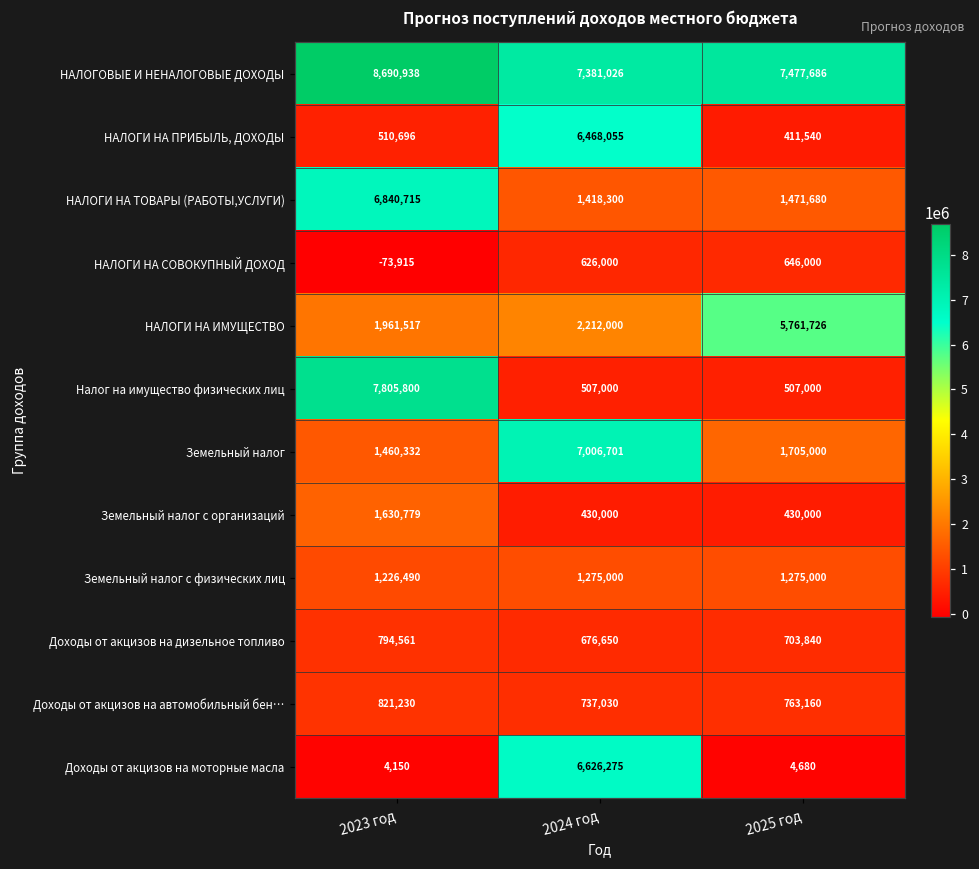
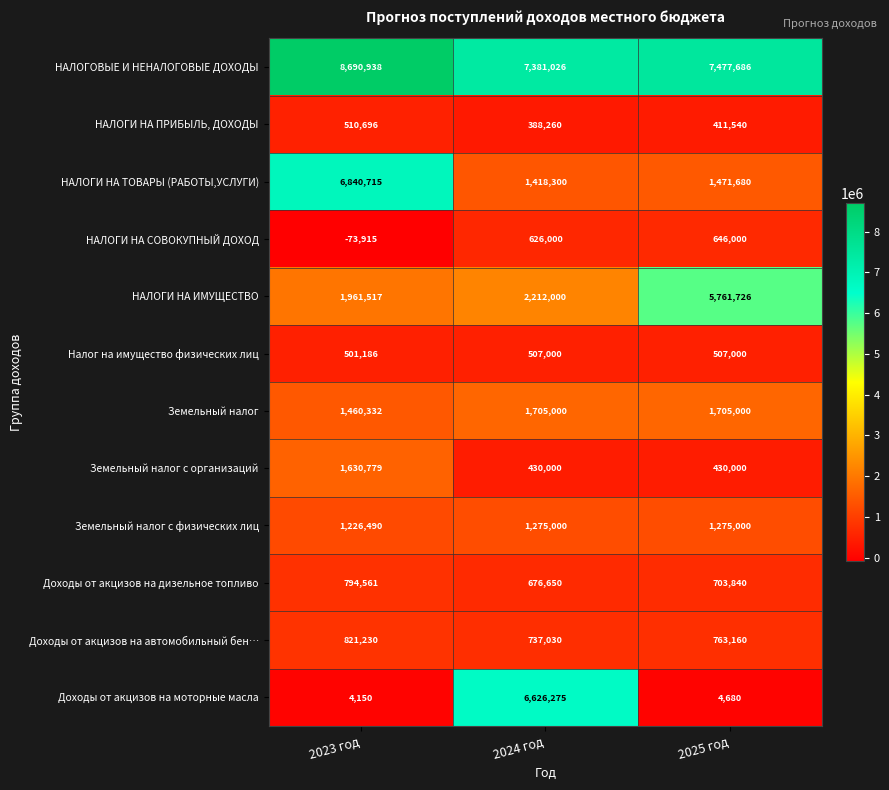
  {
    "НАЛОГОВЫЕ И НЕНАЛОГОВЫЕ ДОХОДЫ": {
      "2023 год": "8,690,938",
      "2024 год": "7,381,026",
      "2025 год": "7,477,686"
    },
    "НАЛОГИ НА ПРИБЫЛЬ, ДОХОДЫ": {
      "2023 год": "510,696",
-     "2024 год": "6,468,055",
+     "2024 год": "388,260",
      "2025 год": "411,540"
    },
    "НАЛОГИ НА ТОВАРЫ (РАБОТЫ,УСЛУГИ)": {
      "2023 год": "6,840,715",
      "2024 год": "1,418,300",
      "2025 год": "1,471,680"
    },
    "НАЛОГИ НА СОВОКУПНЫЙ ДОХОД": {
      "2023 год": "-73,915",
      "2024 год": "626,000",
      "2025 год": "646,000"
    },
    "НАЛОГИ НА ИМУЩЕСТВО": {
      "2023 год": "1,961,517",
      "2024 год": "2,212,000",
      "2025 год": "5,761,726"
    },
    "Налог на имущество физических лиц": {
-     "2023 год": "7,805,800",
+     "2023 год": "501,186",
      "2024 год": "507,000",
      "2025 год": "507,000"
    },
    "Земельный налог": {
      "2023 год": "1,460,332",
-     "2024 год": "7,006,701",
+     "2024 год": "1,705,000",
      "2025 год": "1,705,000"
    },
    "Земельный налог с организаций": {
      "2023 год": "1,630,779",
      "2024 год": "430,000",
      "2025 год": "430,000"
    },
    "Земельный налог с физических лиц": {
      "2023 год": "1,226,490",
      "2024 год": "1,275,000",
      "2025 год": "1,275,000"
    },
    "Доходы от акцизов на дизельное топливо": {
      "2023 год": "794,561",
      "2024 год": "676,650",
      "2025 год": "703,840"
    },
    "Доходы от акцизов на автомобильный бен…": {
      "2023 год": "821,230",
      "2024 год": "737,030",
      "2025 год": "763,160"
    },
    "Доходы от акцизов на моторные масла": {
      "2023 год": "4,150",
      "2024 год": "6,626,275",
      "2025 год": "4,680"
    }
  }
